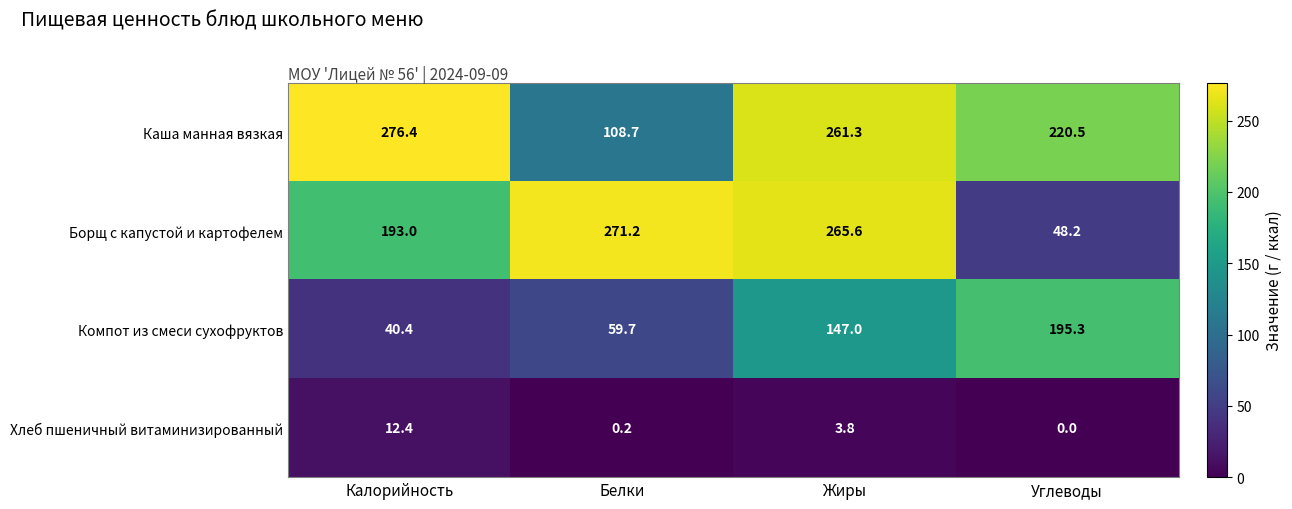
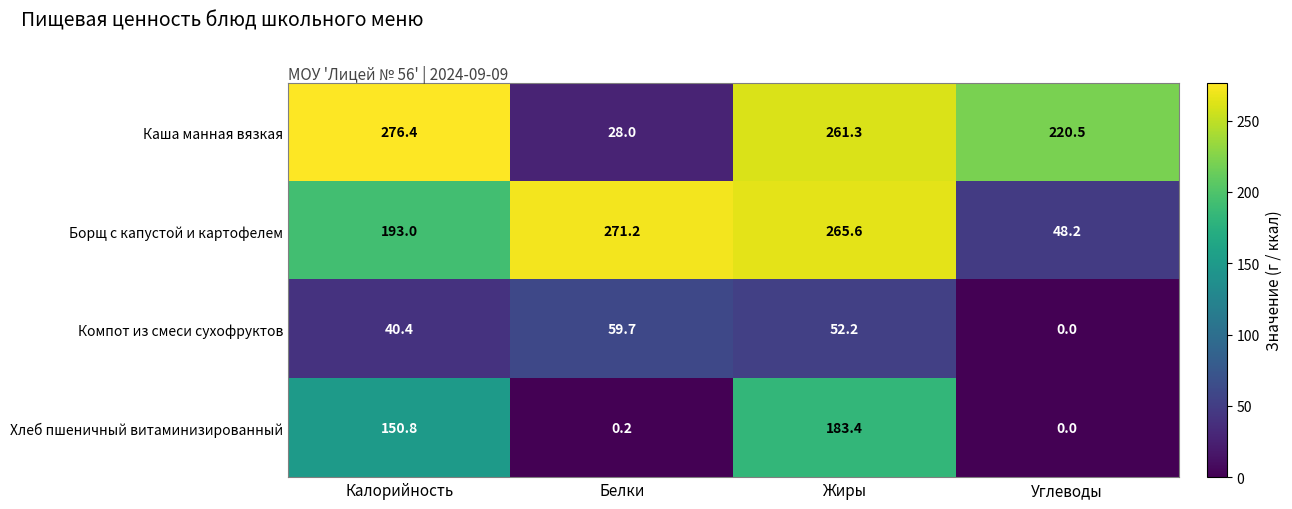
  {
    "Каша манная вязкая": {
      "Калорийность": 276.4,
-     "Белки": 108.7,
+     "Белки": 28.0,
      "Жиры": 261.3,
      "Углеводы": 220.5
    },
    "Борщ с капустой и картофелем": {
      "Калорийность": 193.0,
      "Белки": 271.2,
      "Жиры": 265.6,
      "Углеводы": 48.2
    },
    "Компот из смеси сухофруктов": {
      "Калорийность": 40.4,
      "Белки": 59.7,
-     "Жиры": 147.0,
-     "Углеводы": 195.3
+     "Жиры": 52.2,
+     "Углеводы": 0.0
    },
    "Хлеб пшеничный витаминизированный": {
-     "Калорийность": 12.4,
+     "Калорийность": 150.8,
      "Белки": 0.2,
-     "Жиры": 3.8,
+     "Жиры": 183.4,
      "Углеводы": 0.0
    }
  }
